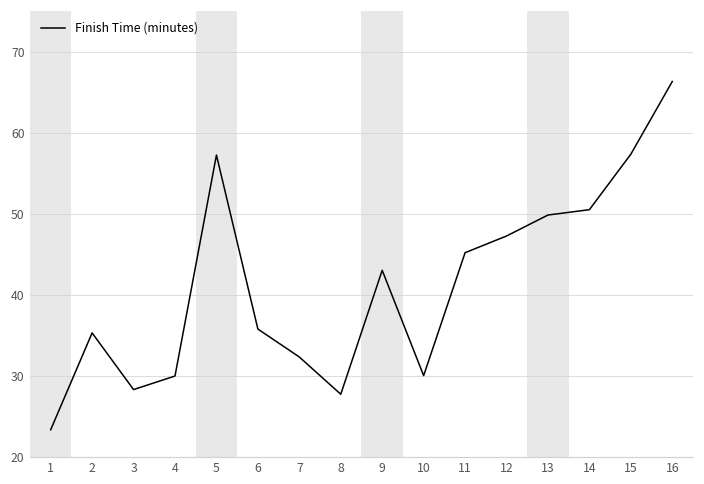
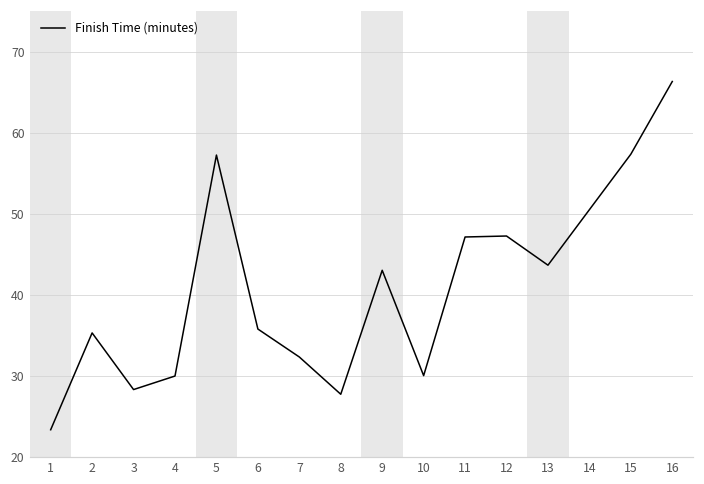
  {
    "1": 23,
    "2": 35,
    "3": 28,
    "4": 30,
    "5": 57,
    "6": 36,
    "7": 32,
    "8": 28,
    "9": 43,
    "10": 30,
-   "11": 45,
+   "11": 47,
    "12": 47,
-   "13": 50,
+   "13": 44,
    "14": 50,
    "15": 57,
    "16": 66
  }
